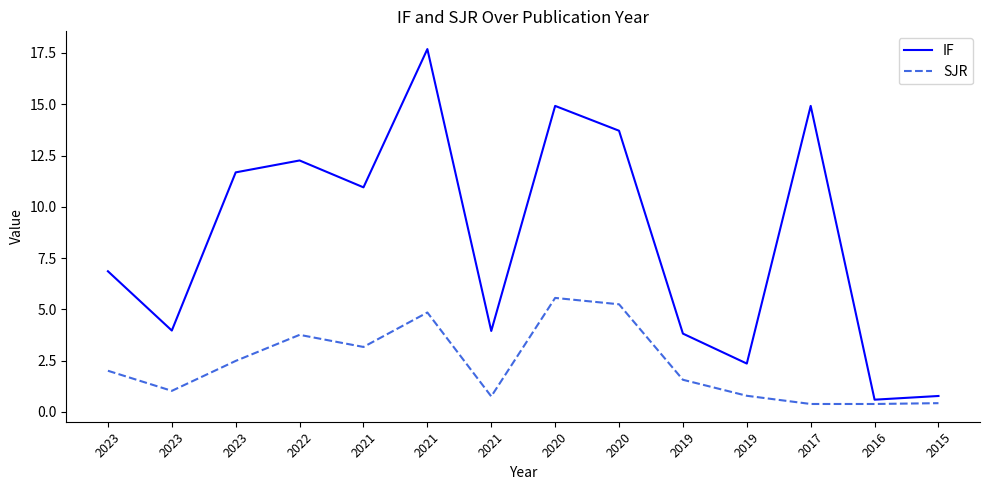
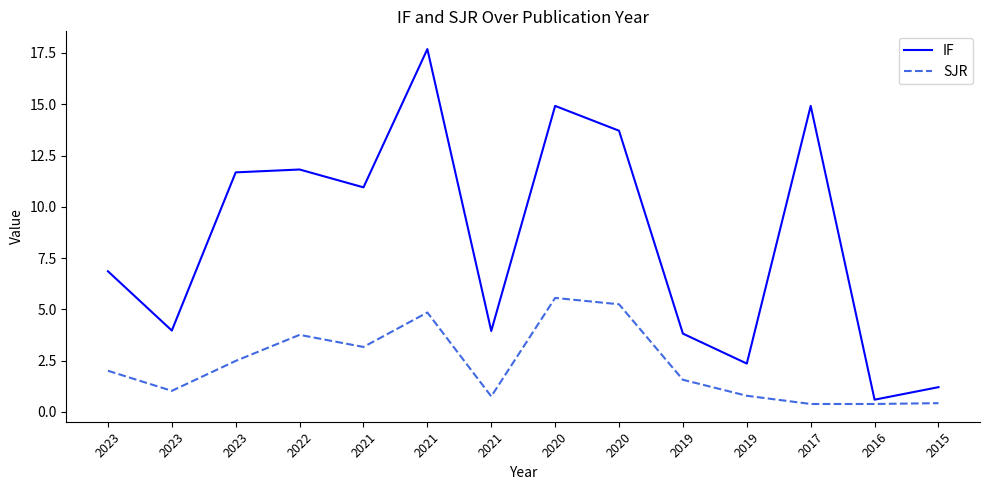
  {
    "IF": {
-     "2022": 12.3,
+     "2022": 11.8,
      "2017": 14.9,
      "2016": 0.6,
-     "2015": 0.8
+     "2015": 1.2
    },
    "SJR": {
      "2022": 3.8,
      "2017": 0.4,
      "2016": 0.4,
      "2015": 0.4
    }
  }
